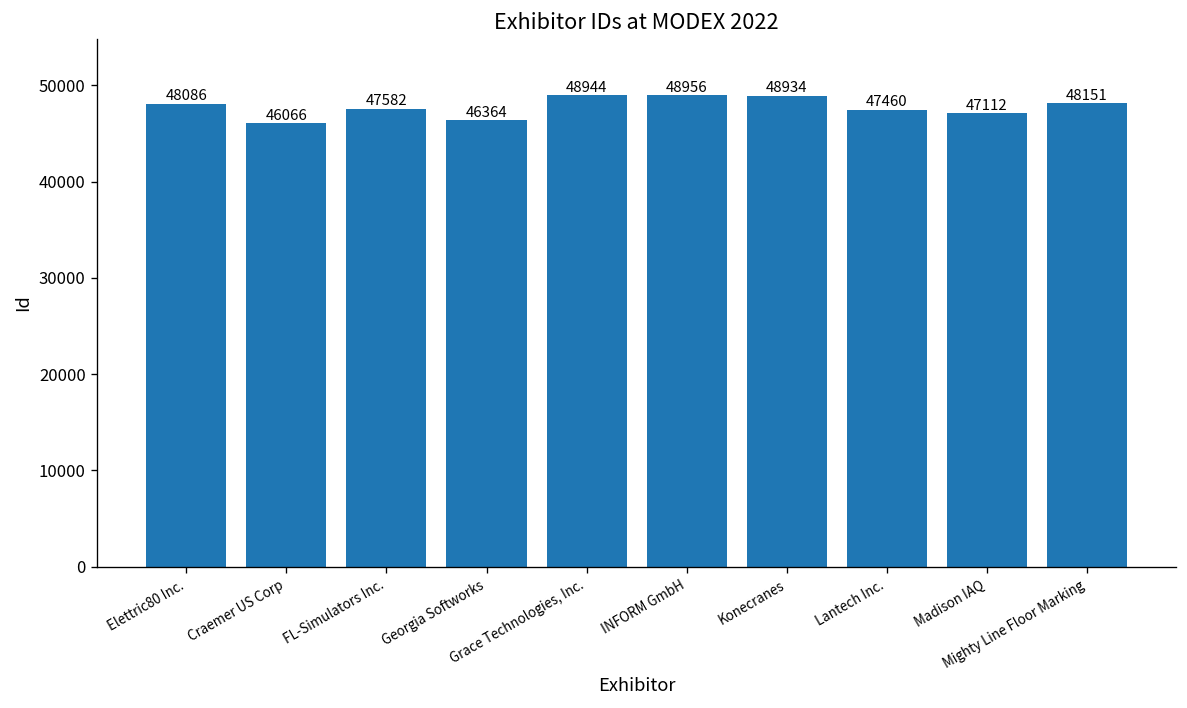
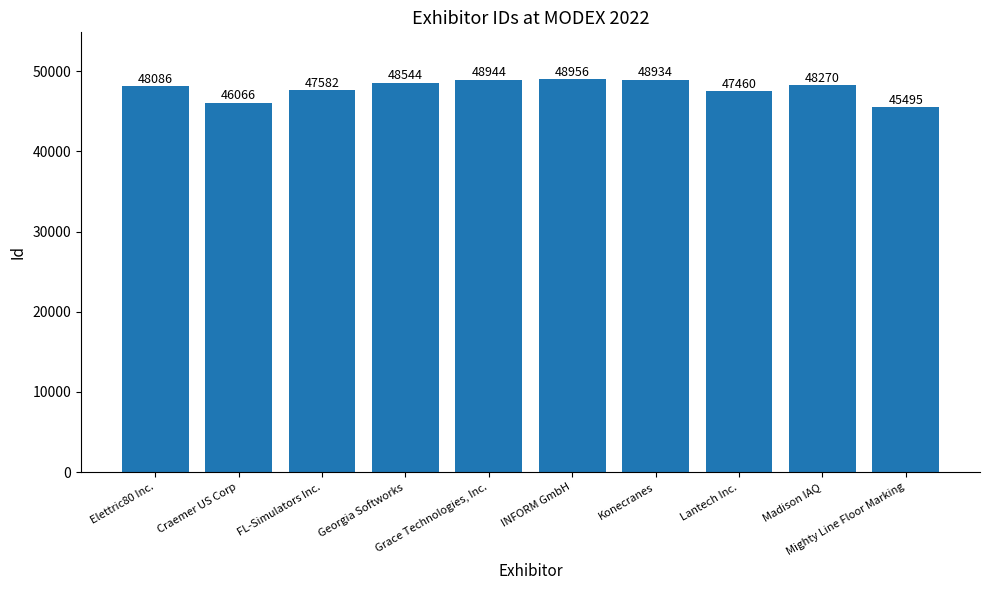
  {
    "Elettric80 Inc.": 48086,
    "Craemer US Corp": 46066,
    "FL-Simulators Inc.": 47582,
-   "Georgia Softworks": 46364,
+   "Georgia Softworks": 48544,
    "Grace Technologies, Inc.": 48944,
    "INFORM GmbH": 48956,
    "Konecranes": 48934,
    "Lantech Inc.": 47460,
-   "Madison IAQ": 47112,
-   "Mighty Line Floor Marking": 48151
+   "Madison IAQ": 48270,
+   "Mighty Line Floor Marking": 45495
  }
